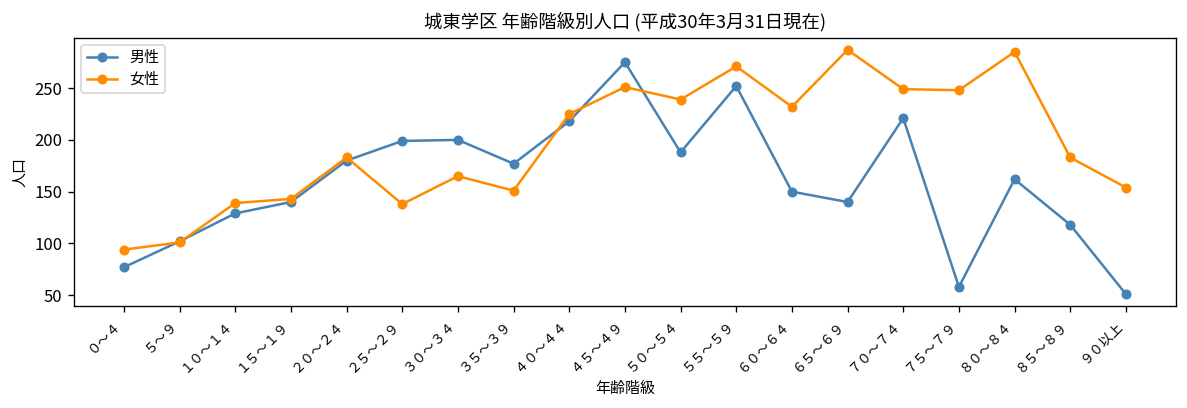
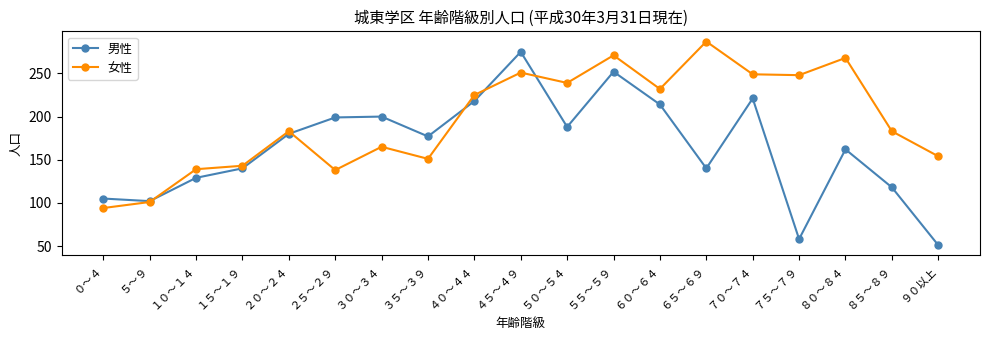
  {
    "男性": {
-     "０～４": 80,
+     "０～４": 110,
      "１０～１４": 130,
      "２０～２４": 180,
      "２５～２９": 200,
      "３０～３４": 200,
      "３５～３９": 180,
      "４０～４４": 220,
      "４５～４９": 280,
      "５０～５４": 190,
      "５５～５９": 250,
-     "６０～６４": 150,
+     "６０～６４": 210,
      "６５～６９": 140,
      "７０～７４": 220,
      "７５～７９": 60,
      "８０～８４": 160,
      "８５～８９": 120,
      "９０以上": 50
    },
    "女性": {
      "０～４": 90,
      "１０～１４": 140,
      "２０～２４": 180,
      "２５～２９": 140,
      "３０～３４": 170,
      "３５～３９": 150,
      "４０～４４": 230,
      "４５～４９": 250,
      "５０～５４": 240,
      "５５～５９": 270,
      "６０～６４": 230,
      "６５～６９": 290,
      "７０～７４": 250,
      "７５～７９": 250,
-     "８０～８４": 290,
+     "８０～８４": 270,
      "８５～８９": 180,
      "９０以上": 150
    }
  }
